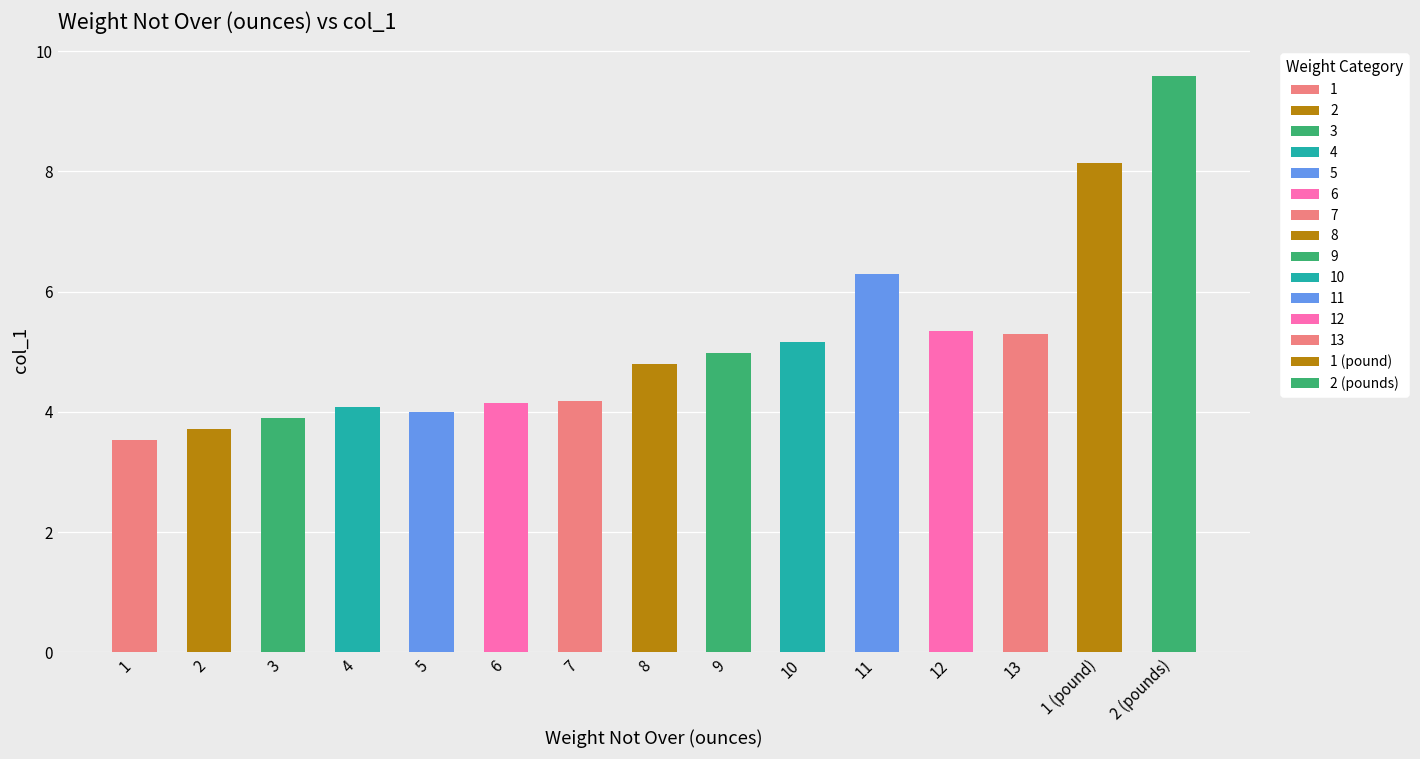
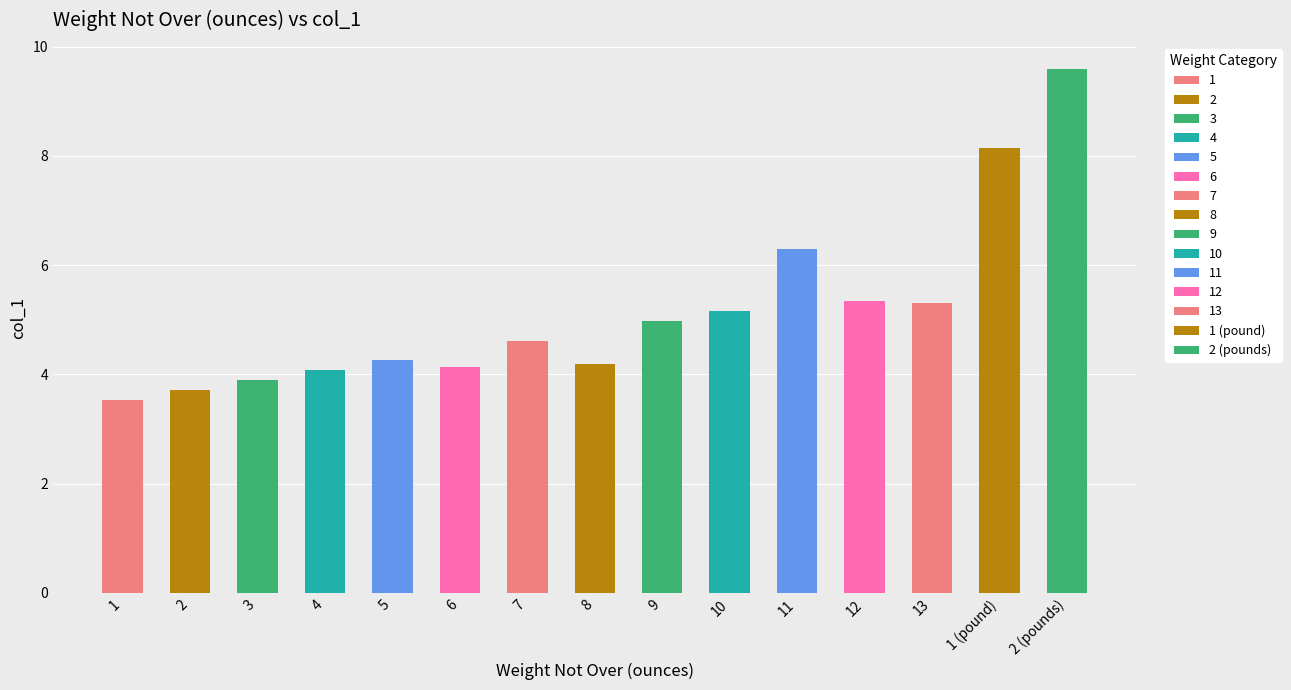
  {
    "1": 3.5,
    "2": 3.7,
    "3": 3.9,
    "4": 4.1,
-   "5": 4.0,
+   "5": 4.3,
    "6": 4.1,
-   "7": 4.2,
-   "8": 4.8,
+   "7": 4.6,
+   "8": 4.2,
    "9": 5.0,
    "10": 5.2,
    "11": 6.3,
    "12": 5.4,
    "13": 5.3,
    "1 (pound)": 8.1,
    "2 (pounds)": 9.6
  }
